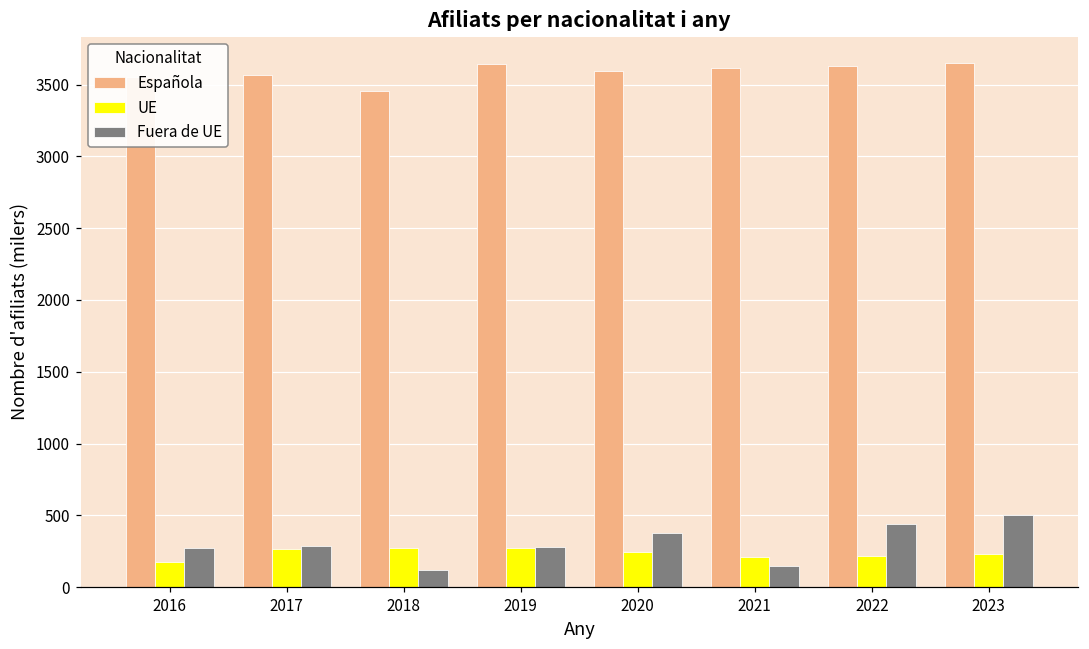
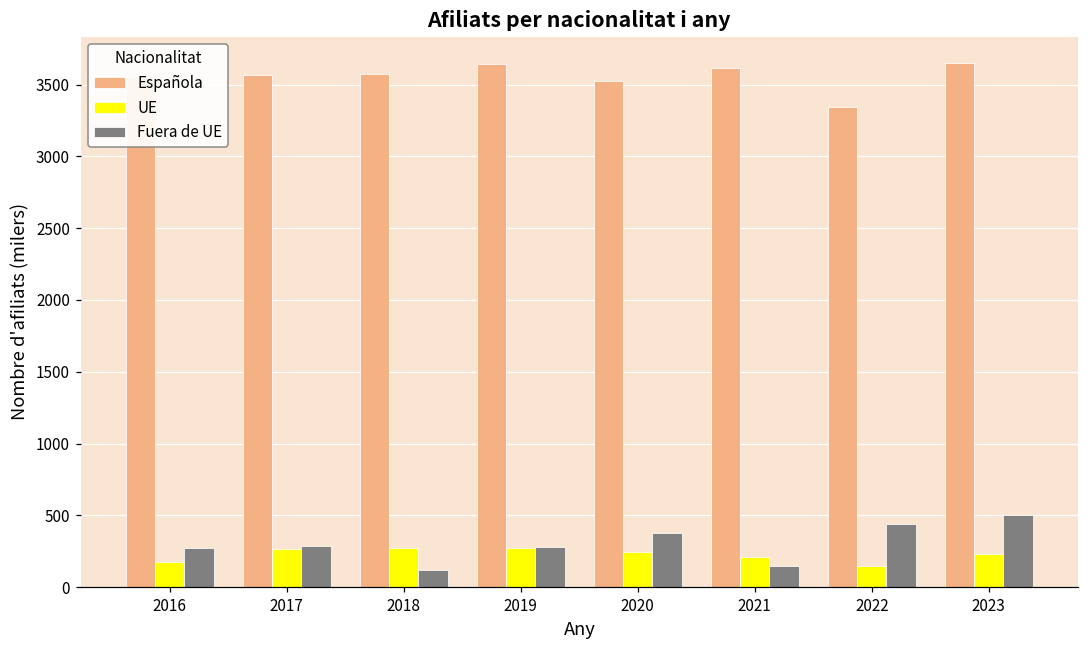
  {
    "Española": {
      "2017": 3570,
-     "2018": 3450,
+     "2018": 3570,
      "2019": 3640,
-     "2020": 3600,
+     "2020": 3520,
      "2021": 3610,
-     "2022": 3630,
+     "2022": 3340,
      "2023": 3650
    },
    "UE": {
      "2016": 170,
      "2017": 270,
      "2018": 270,
      "2019": 270,
      "2020": 250,
      "2021": 210,
-     "2022": 220,
+     "2022": 140,
      "2023": 230
    },
    "Fuera de UE": {
      "2016": 270,
      "2017": 280,
      "2018": 120,
      "2019": 280,
      "2020": 370,
      "2021": 150,
      "2022": 440,
      "2023": 500
    }
  }
